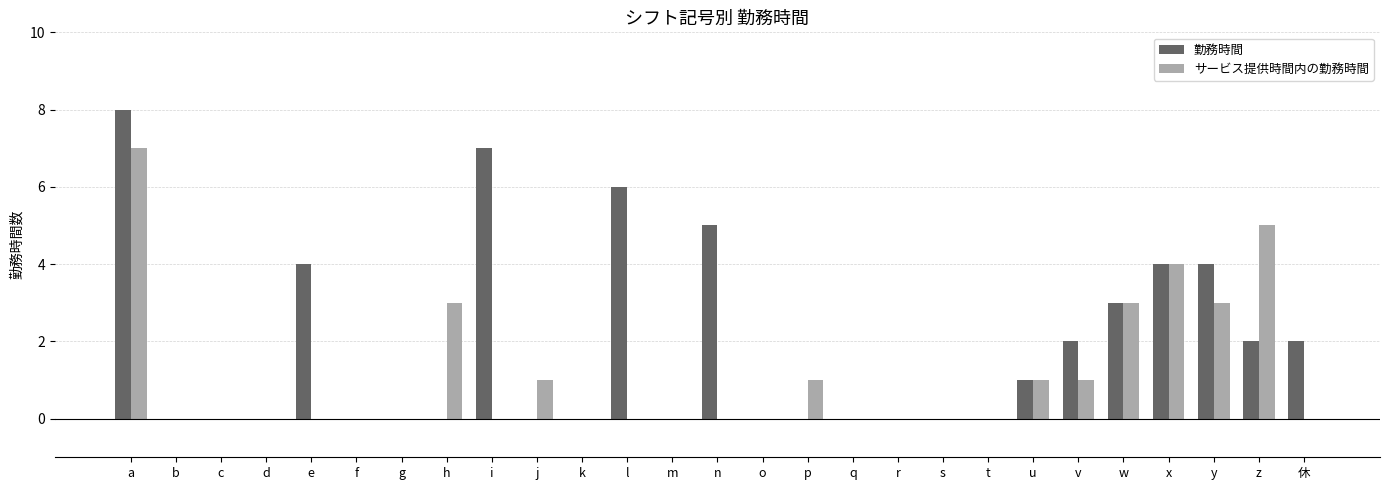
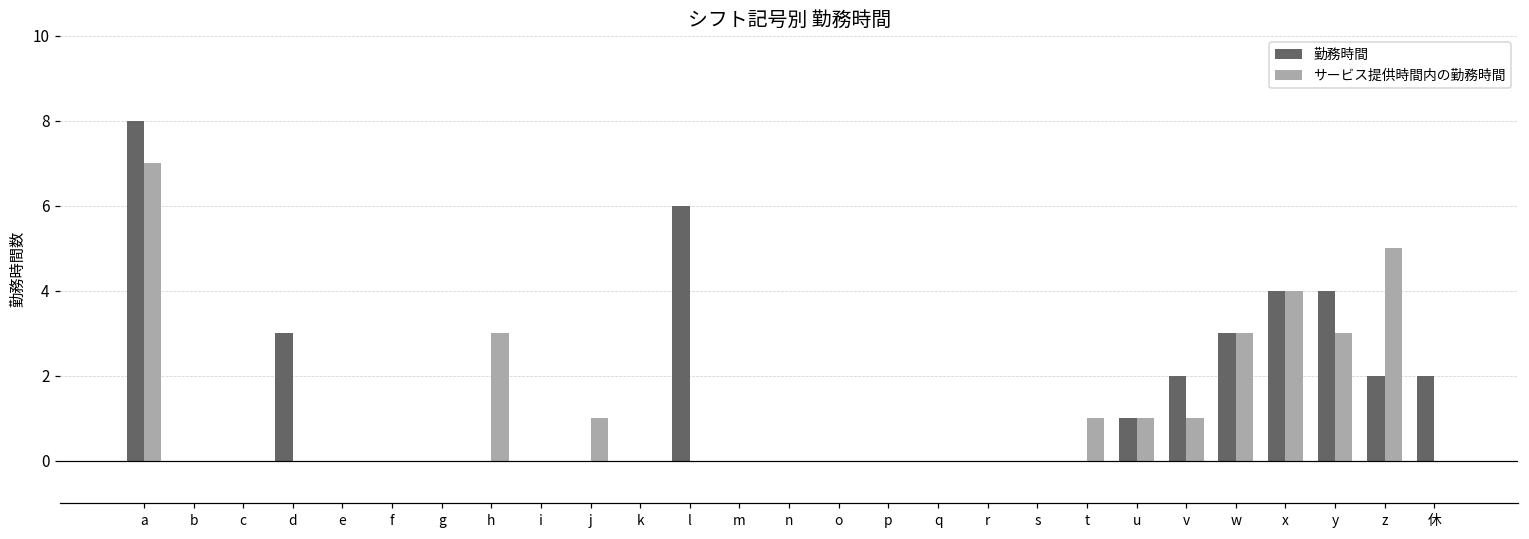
  {
    "勤務時間": {
      "a": 8,
      "b": 0,
      "c": 0,
-     "d": 0,
-     "e": 4,
+     "d": 3,
+     "e": 0,
      "f": 0,
      "g": 0,
      "h": 0,
-     "i": 7,
+     "i": 0,
      "j": 0,
      "k": 0,
      "l": 6,
      "m": 0,
-     "n": 5,
+     "n": 0,
      "o": 0,
      "p": 0,
      "q": 0,
      "r": 0,
      "s": 0,
      "t": 0,
      "u": 1,
      "v": 2,
      "w": 3,
      "x": 4,
      "y": 4,
      "z": 2,
      "休": 2
    },
    "サービス提供時間内の勤務時間": {
      "a": 7,
      "b": 0,
      "c": 0,
      "d": 0,
      "e": 0,
      "f": 0,
      "g": 0,
      "h": 3,
      "i": 0,
      "j": 1,
      "k": 0,
      "l": 0,
      "m": 0,
      "n": 0,
      "o": 0,
-     "p": 1,
+     "p": 0,
      "q": 0,
      "r": 0,
      "s": 0,
-     "t": 0,
+     "t": 1,
      "u": 1,
      "v": 1,
      "w": 3,
      "x": 4,
      "y": 3,
      "z": 5,
      "休": 0
    }
  }
